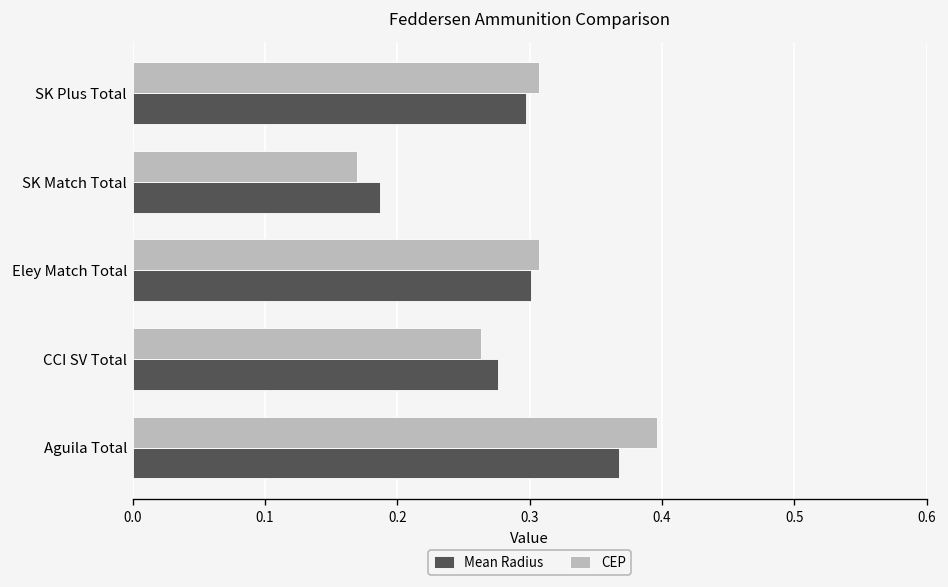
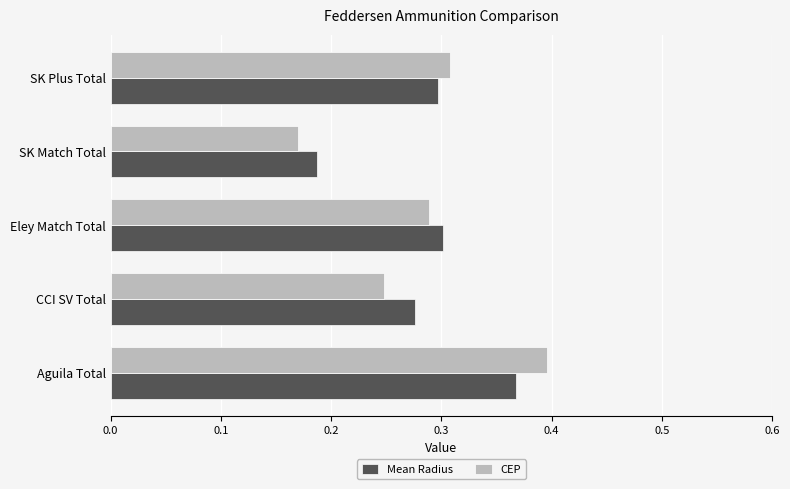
  {
    "Mean Radius": {
      "SK Plus Total": 0.297,
      "SK Match Total": 0.187,
      "Eley Match Total": 0.301,
      "CCI SV Total": 0.276,
      "Aguila Total": 0.367
    },
    "CEP": {
      "SK Plus Total": 0.307,
      "SK Match Total": 0.170,
-     "Eley Match Total": 0.307,
-     "CCI SV Total": 0.263,
+     "Eley Match Total": 0.289,
+     "CCI SV Total": 0.248,
      "Aguila Total": 0.396
    }
  }
